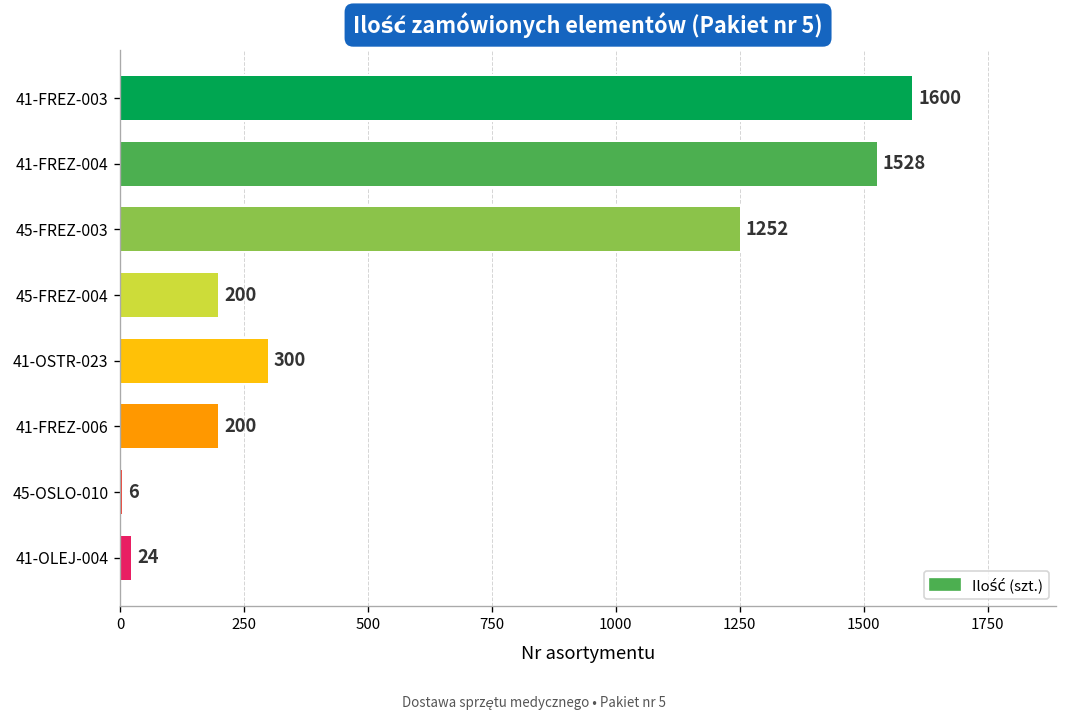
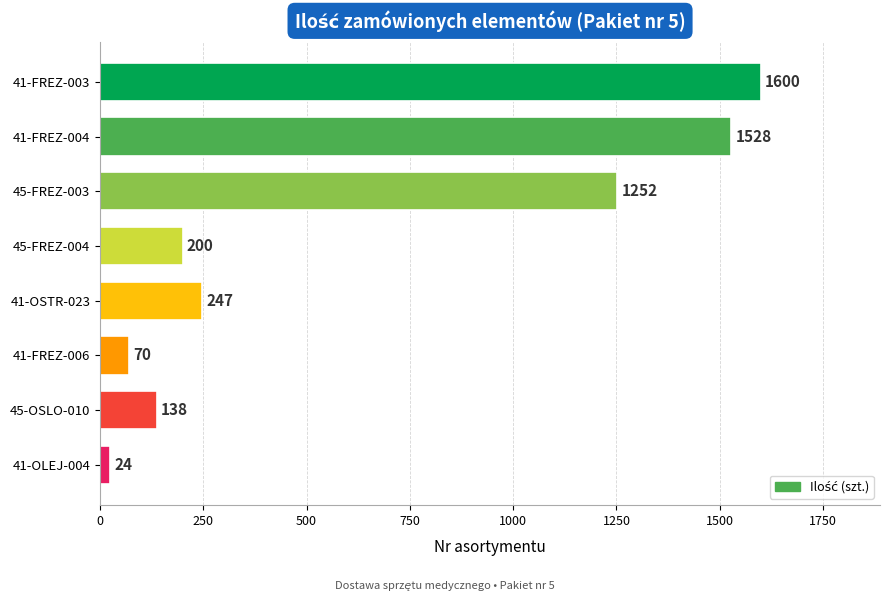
  {
    "41-FREZ-003": 1600,
    "41-FREZ-004": 1528,
    "45-FREZ-003": 1252,
    "45-FREZ-004": 200,
-   "41-OSTR-023": 300,
-   "41-FREZ-006": 200,
-   "45-OSLO-010": 6,
+   "41-OSTR-023": 247,
+   "41-FREZ-006": 70,
+   "45-OSLO-010": 138,
    "41-OLEJ-004": 24
  }
